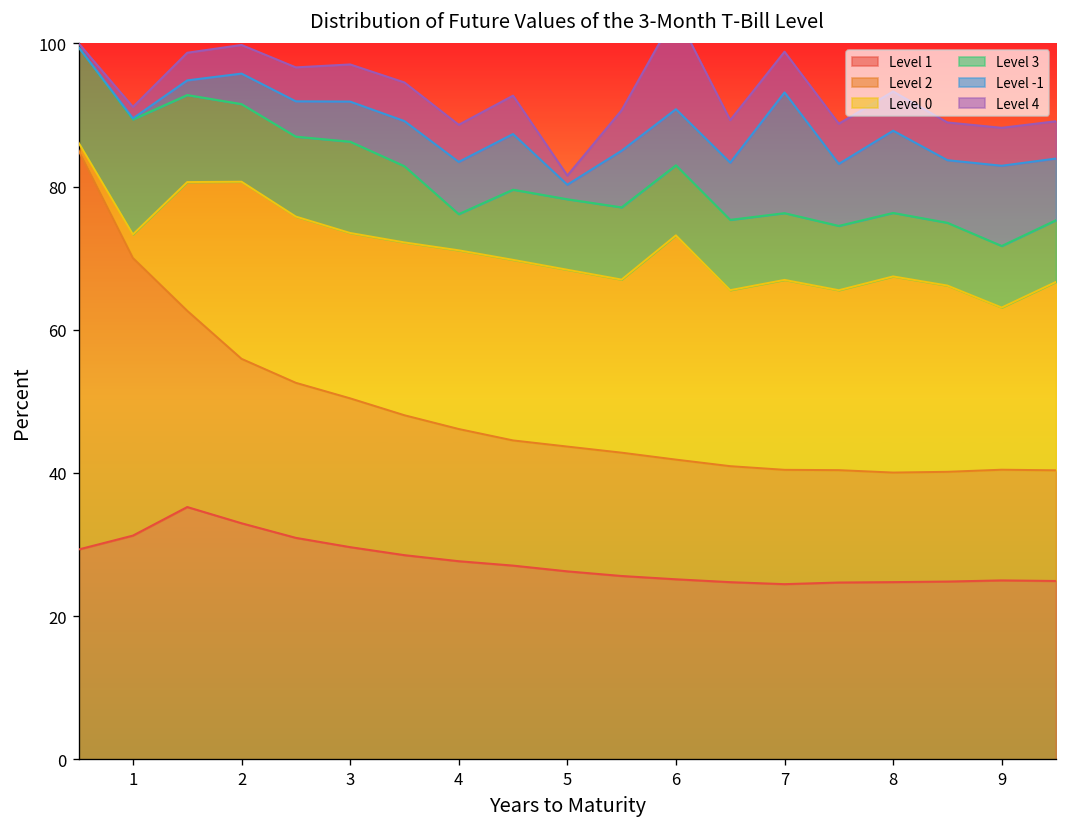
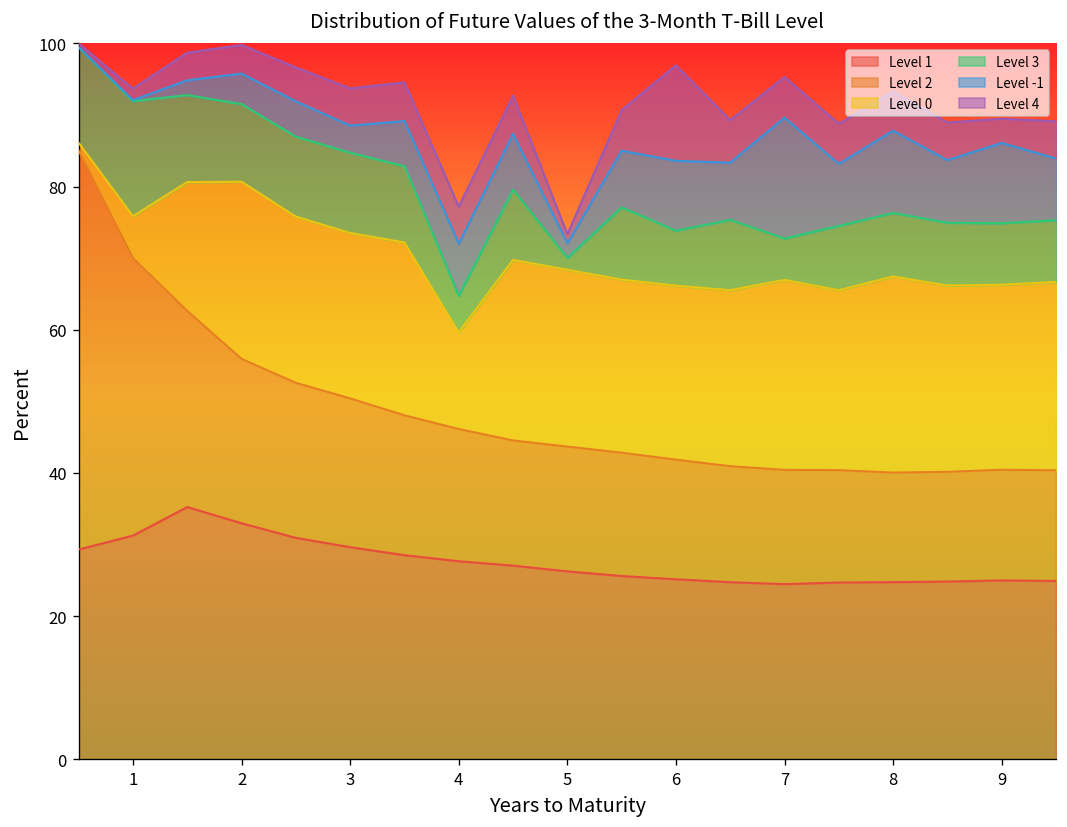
  {
    "Level 0": {
-     "1": 3,
+     "1": 6,
      "2": 25,
      "3": 23,
-     "4": 25,
+     "4": 14,
      "5": 25,
-     "6": 31,
+     "6": 24,
      "7": 27,
      "8": 27,
-     "9": 23
+     "9": 26
    },
    "Level 3": {
      "2": 11,
-     "3": 13,
+     "3": 11,
      "4": 5,
-     "5": 10,
-     "6": 10,
-     "7": 9,
+     "5": 2,
+     "6": 8,
+     "7": 6,
      "8": 9,
      "9": 9
    },
    "Level -1": {
      "2": 4,
-     "3": 6,
+     "3": 4,
      "4": 7,
      "5": 2,
-     "6": 8,
+     "6": 10,
      "7": 17,
      "8": 11,
      "9": 11
    },
    "Level 4": {
      "1": 2,
      "2": 4,
      "3": 5,
      "4": 5,
      "5": 1,
      "7": 6,
-     "9": 5
+     "9": 3
    }
  }
